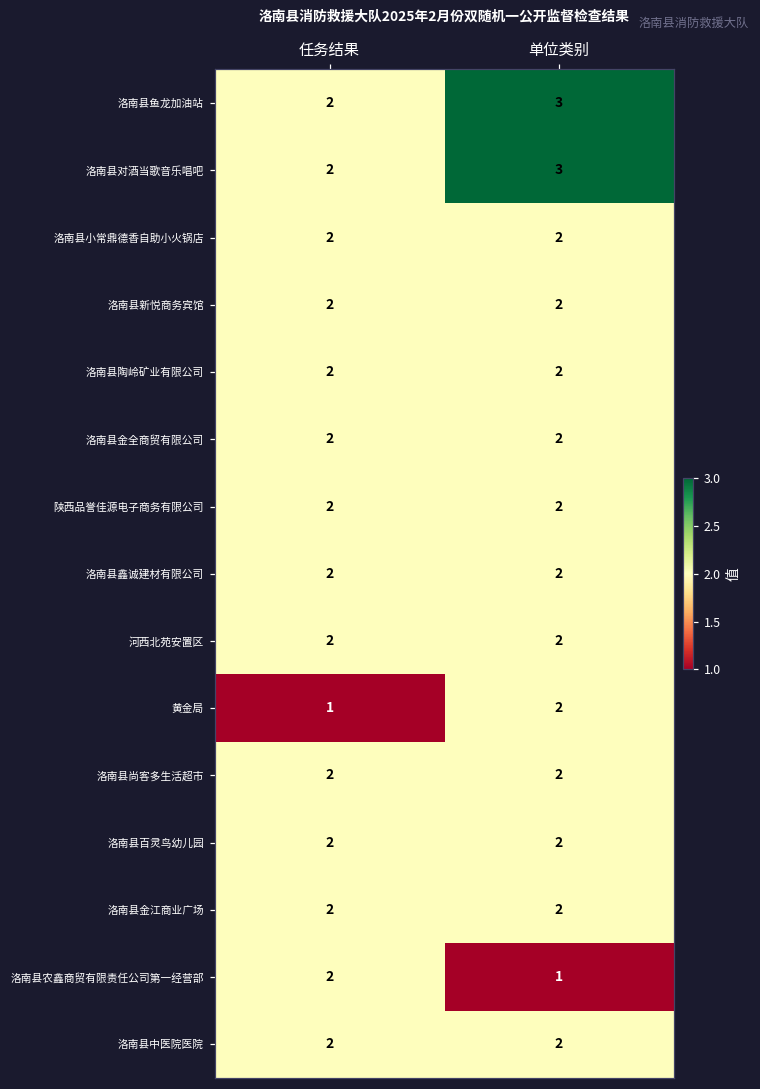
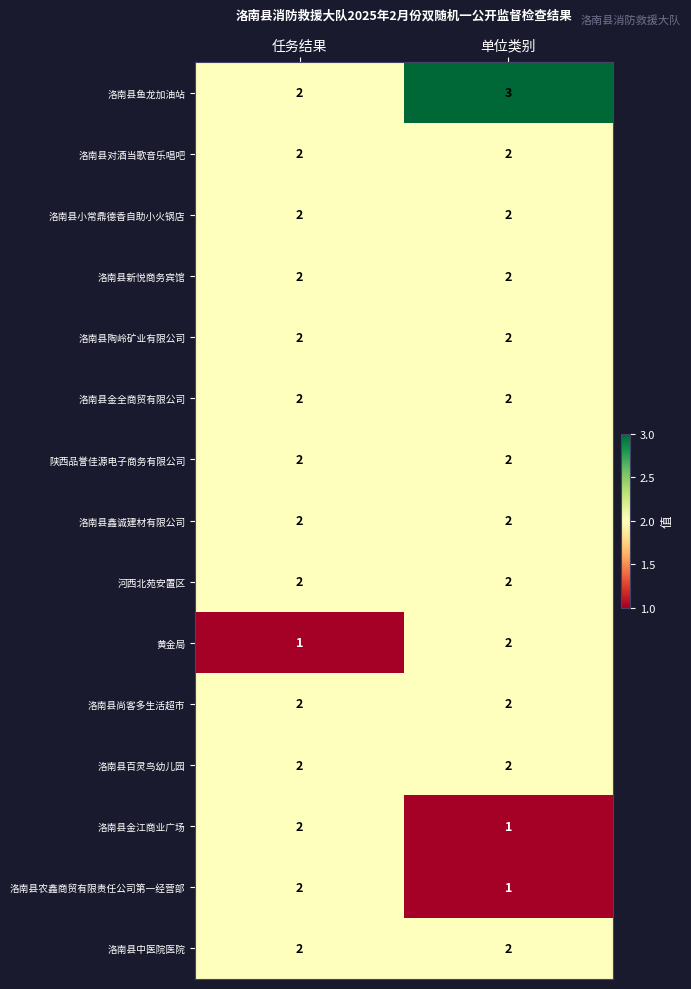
  {
    "洛南县鱼龙加油站": {
      "任务结果": 2,
      "单位类别": 3
    },
    "洛南县对酒当歌音乐唱吧": {
      "任务结果": 2,
-     "单位类别": 3
+     "单位类别": 2
    },
    "洛南县小常鼎德香自助小火锅店": {
      "任务结果": 2,
      "单位类别": 2
    },
    "洛南县新悦商务宾馆": {
      "任务结果": 2,
      "单位类别": 2
    },
    "洛南县陶岭矿业有限公司": {
      "任务结果": 2,
      "单位类别": 2
    },
    "洛南县金全商贸有限公司": {
      "任务结果": 2,
      "单位类别": 2
    },
    "陕西品誉佳源电子商务有限公司": {
      "任务结果": 2,
      "单位类别": 2
    },
    "洛南县鑫诚建材有限公司": {
      "任务结果": 2,
      "单位类别": 2
    },
    "河西北苑安置区": {
      "任务结果": 2,
      "单位类别": 2
    },
    "黄金局": {
      "任务结果": 1,
      "单位类别": 2
    },
    "洛南县尚客多生活超市": {
      "任务结果": 2,
      "单位类别": 2
    },
    "洛南县百灵鸟幼儿园": {
      "任务结果": 2,
      "单位类别": 2
    },
    "洛南县金江商业广场": {
      "任务结果": 2,
-     "单位类别": 2
+     "单位类别": 1
    },
    "洛南县农鑫商贸有限责任公司第一经营部": {
      "任务结果": 2,
      "单位类别": 1
    },
    "洛南县中医院医院": {
      "任务结果": 2,
      "单位类别": 2
    }
  }
